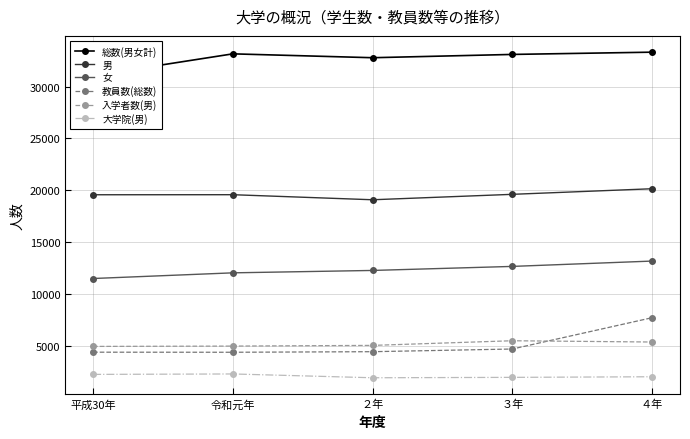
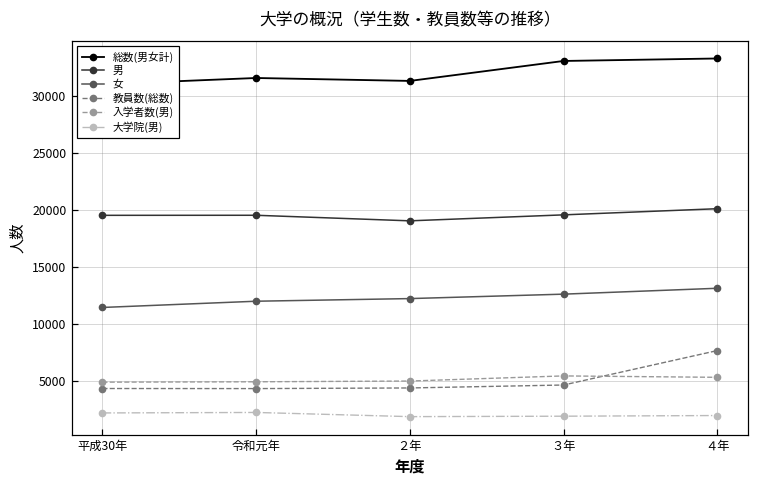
  {
    "総数(男女計)": {
-     "令和元年": 33200,
-     "２年": 32800,
+     "令和元年": 31600,
+     "２年": 31400,
      "３年": 33100,
      "４年": 33300
    }
  }
